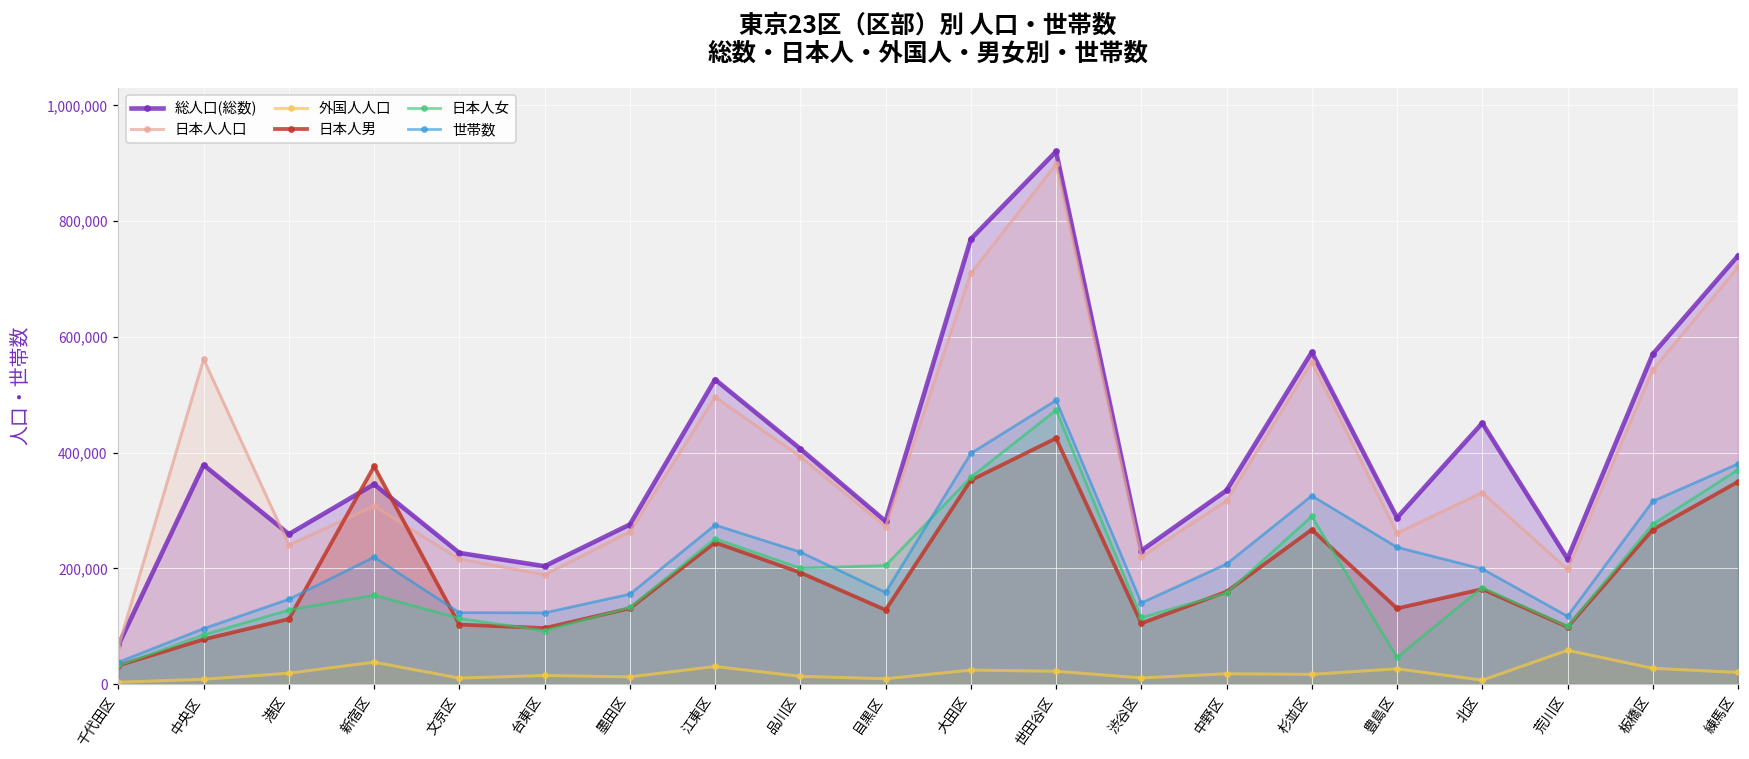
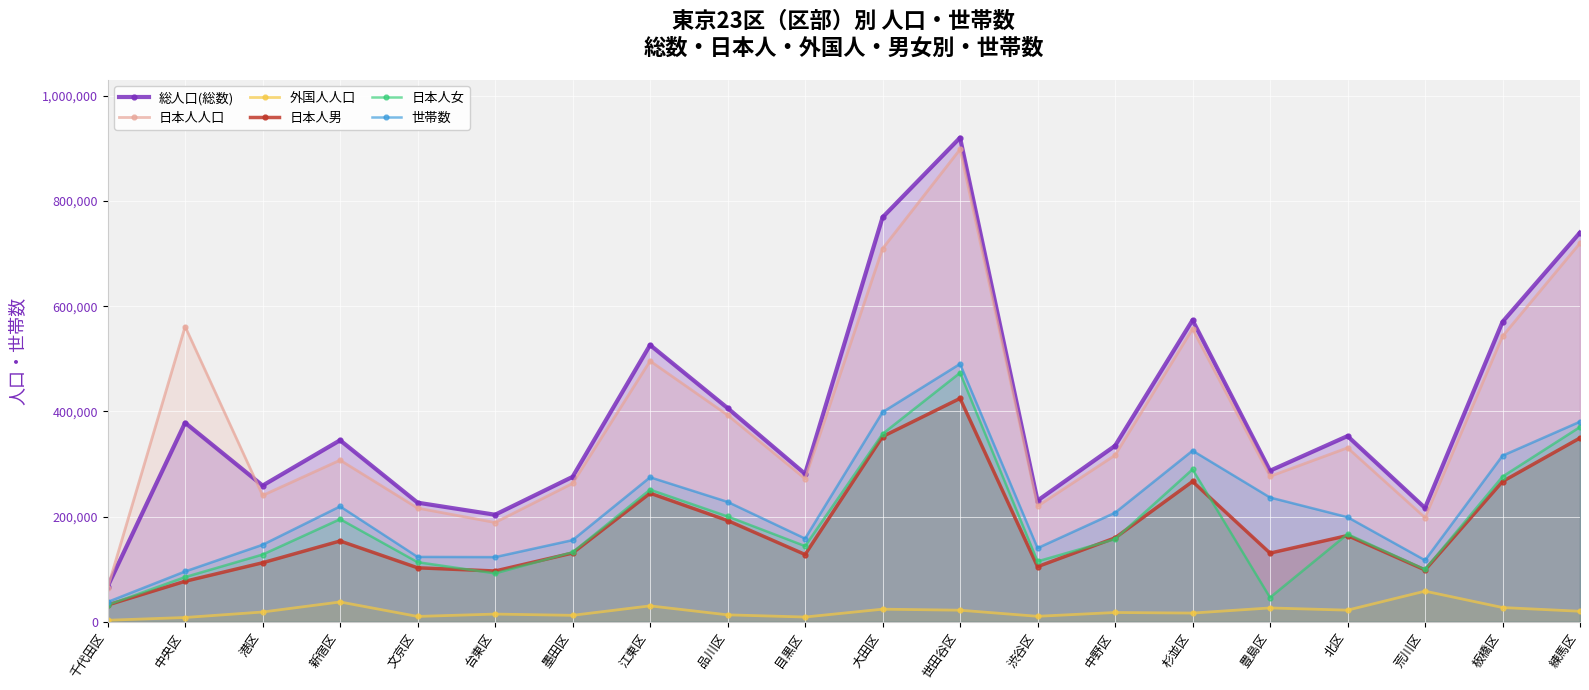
  {
    "総人口(総数)": {
      "中央区": "380,000",
      "港区": "260,000",
      "新宿区": "350,000",
      "文京区": "230,000",
      "台東区": "200,000",
      "墨田区": "280,000",
      "江東区": "530,000",
      "品川区": "410,000",
      "目黒区": "280,000",
      "大田区": "770,000",
      "世田谷区": "920,000",
      "渋谷区": "230,000",
      "中野区": "330,000",
      "杉並区": "570,000",
      "豊島区": "290,000",
-     "北区": "450,000",
+     "北区": "350,000",
      "荒川区": "220,000",
      "板橋区": "570,000",
      "練馬区": "740,000"
    },
    "日本人人口": {
      "中央区": "560,000",
      "港区": "240,000",
      "新宿区": "310,000",
      "文京区": "220,000",
      "台東区": "190,000",
      "墨田区": "260,000",
      "江東区": "500,000",
      "品川区": "390,000",
      "目黒区": "270,000",
      "大田区": "710,000",
      "世田谷区": "900,000",
      "渋谷区": "220,000",
      "中野区": "320,000",
      "杉並区": "560,000",
-     "豊島区": "260,000",
+     "豊島区": "280,000",
      "北区": "330,000",
      "荒川区": "200,000",
      "板橋区": "540,000",
      "練馬区": "720,000"
    },
    "外国人人口": {
      "千代田区": "0",
      "中央区": "10,000",
      "港区": "20,000",
      "新宿区": "40,000",
      "文京区": "10,000",
      "台東区": "10,000",
      "墨田区": "10,000",
      "江東区": "30,000",
      "品川区": "10,000",
      "目黒区": "10,000",
      "大田区": "20,000",
      "世田谷区": "20,000",
      "渋谷区": "10,000",
      "中野区": "20,000",
      "杉並区": "20,000",
      "豊島区": "30,000",
-     "北区": "10,000",
+     "北区": "20,000",
      "荒川区": "60,000",
      "板橋区": "30,000",
      "練馬区": "20,000"
    },
    "日本人男": {
      "中央区": "80,000",
      "港区": "110,000",
-     "新宿区": "380,000",
+     "新宿区": "150,000",
      "文京区": "100,000",
      "江東区": "240,000",
      "品川区": "190,000",
      "目黒区": "130,000",
      "大田区": "350,000",
      "世田谷区": "420,000",
      "渋谷区": "100,000",
      "杉並区": "270,000",
      "豊島区": "130,000",
      "板橋区": "270,000",
      "練馬区": "350,000"
    },
    "日本人女": {
      "中央区": "90,000",
      "港区": "130,000",
-     "新宿区": "150,000",
+     "新宿区": "200,000",
      "文京区": "110,000",
      "江東区": "250,000",
      "品川区": "200,000",
-     "目黒区": "200,000",
+     "目黒区": "140,000",
      "大田区": "360,000",
      "世田谷区": "470,000",
      "渋谷区": "120,000",
      "杉並区": "290,000",
      "豊島区": "50,000",
      "板橋区": "280,000",
      "練馬区": "370,000"
    },
    "世帯数": {
      "千代田区": "40,000",
      "中央区": "100,000",
      "港区": "150,000",
      "新宿区": "220,000",
      "文京区": "120,000",
      "台東区": "120,000",
      "墨田区": "160,000",
      "江東区": "270,000",
      "品川区": "230,000",
      "目黒区": "160,000",
      "大田区": "400,000",
      "世田谷区": "490,000",
      "渋谷区": "140,000",
      "中野区": "210,000",
      "杉並区": "330,000",
      "豊島区": "240,000",
      "北区": "200,000",
      "荒川区": "120,000",
      "板橋区": "320,000",
      "練馬区": "380,000"
    }
  }
